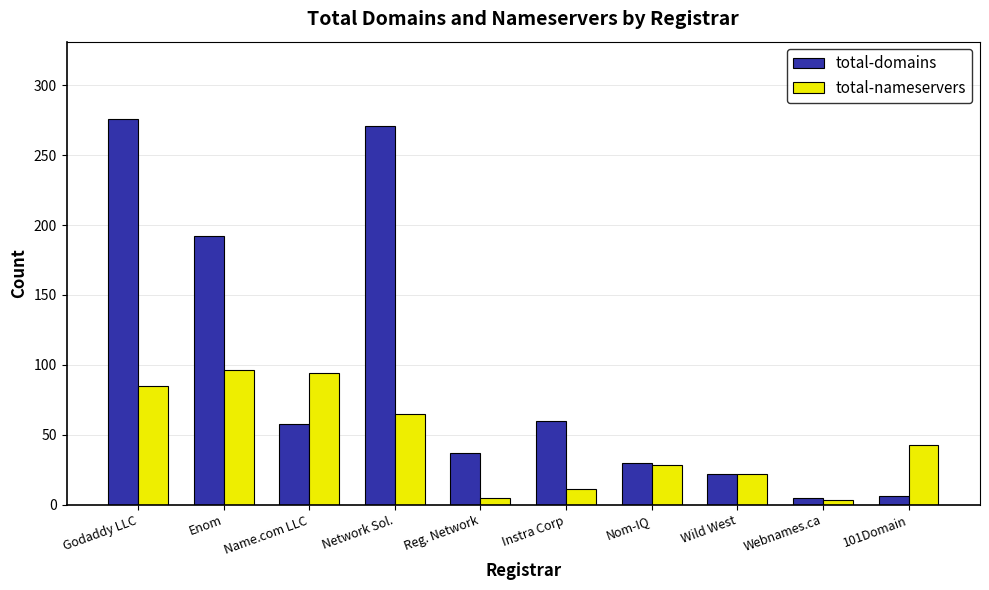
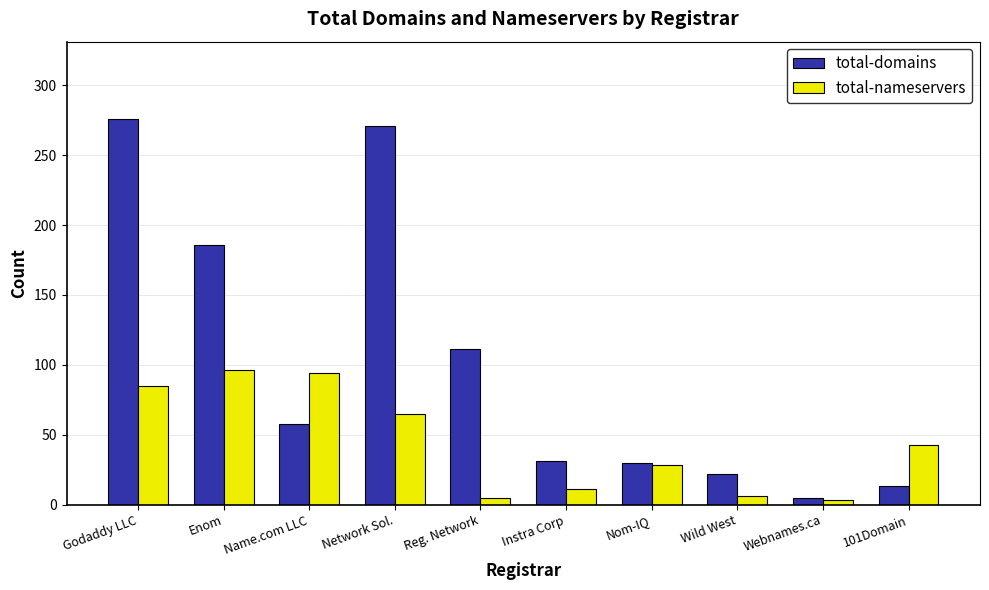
  {
    "total-domains": {
      "Godaddy LLC": 276,
-     "Enom": 192,
+     "Enom": 186,
      "Name.com LLC": 58,
      "Network Sol.": 271,
-     "Reg. Network": 37,
-     "Instra Corp": 60,
+     "Reg. Network": 111,
+     "Instra Corp": 31,
      "Nom-IQ": 30,
      "Wild West": 22,
      "Webnames.ca": 5,
-     "101Domain": 6
+     "101Domain": 13
    },
    "total-nameservers": {
      "Godaddy LLC": 85,
      "Enom": 96,
      "Name.com LLC": 94,
      "Network Sol.": 65,
      "Reg. Network": 5,
      "Instra Corp": 11,
      "Nom-IQ": 28,
-     "Wild West": 22,
+     "Wild West": 6,
      "Webnames.ca": 3,
      "101Domain": 43
    }
  }
